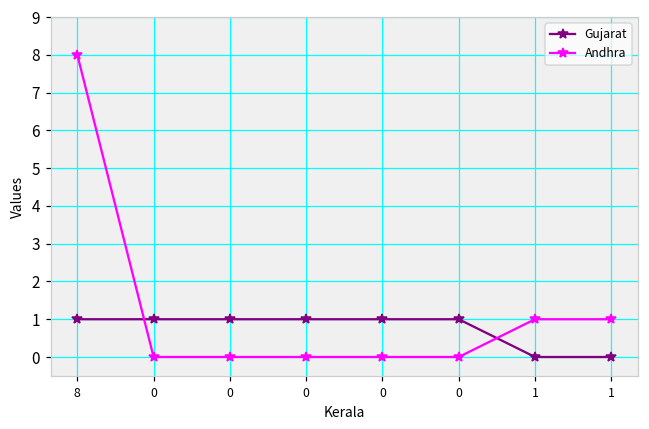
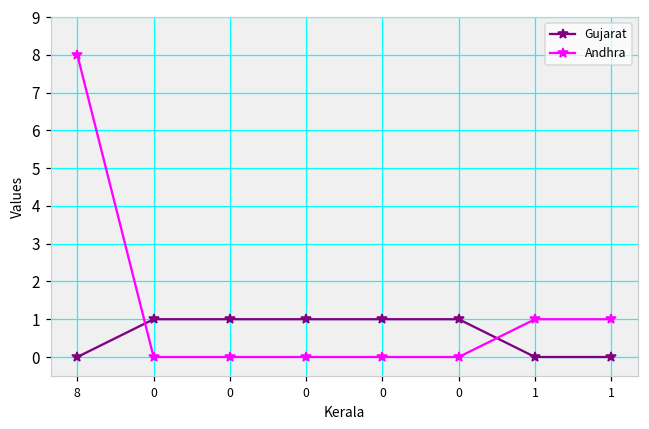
  {
    "Gujarat": {
-     "8": 1
+     "8": 0
    },
    "Andhra": {
      "8": 8
    }
  }
